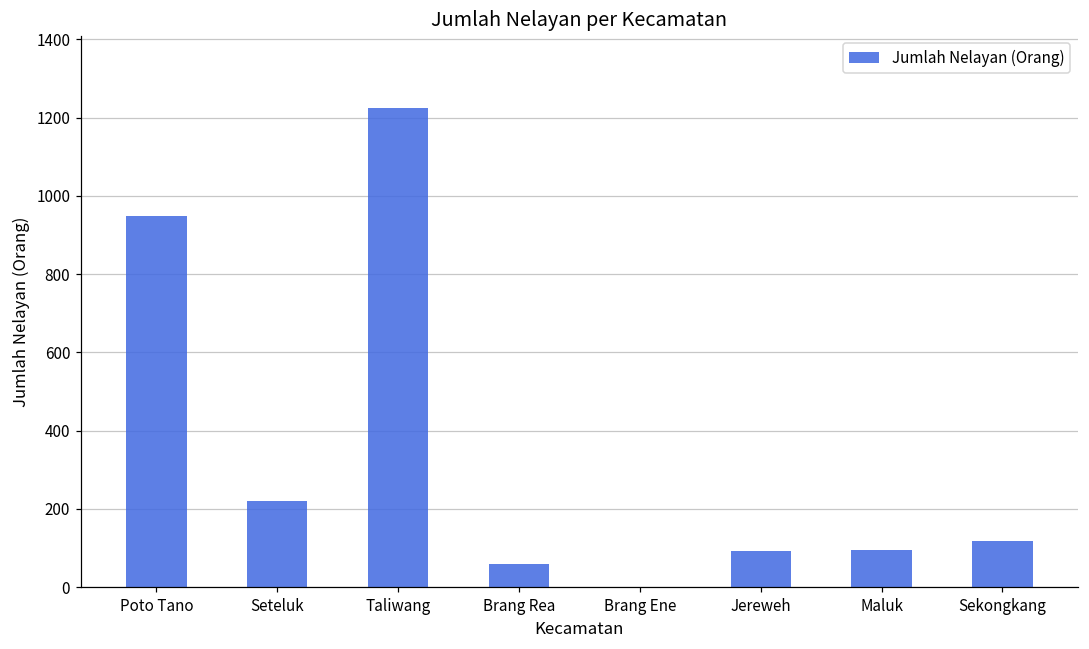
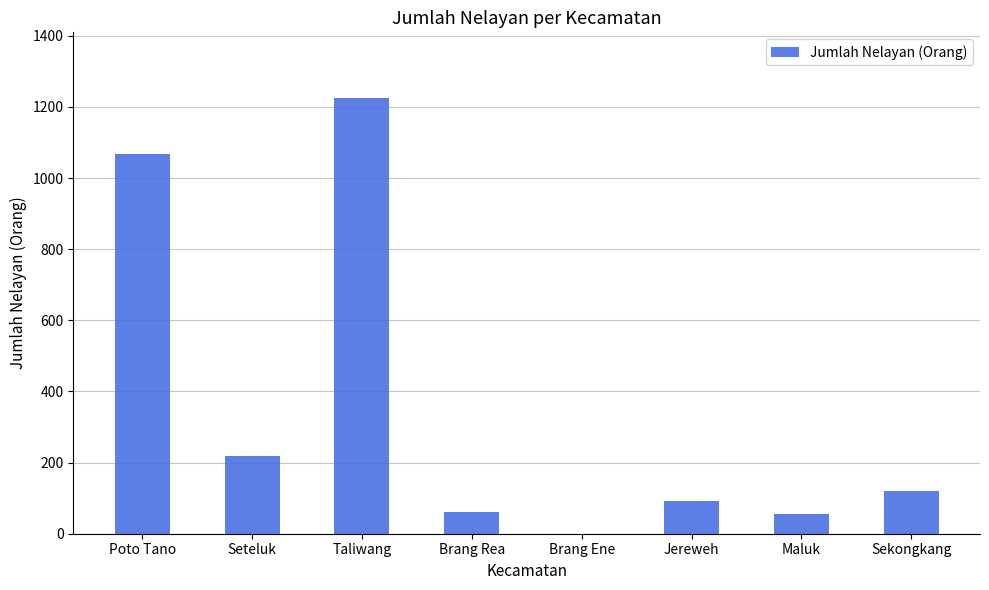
  {
-   "Poto Tano": 950,
+   "Poto Tano": 1070,
    "Seteluk": 220,
    "Taliwang": 1230,
    "Brang Rea": 60,
    "Brang Ene": 0,
    "Jereweh": 90,
-   "Maluk": 100,
+   "Maluk": 60,
    "Sekongkang": 120
  }
